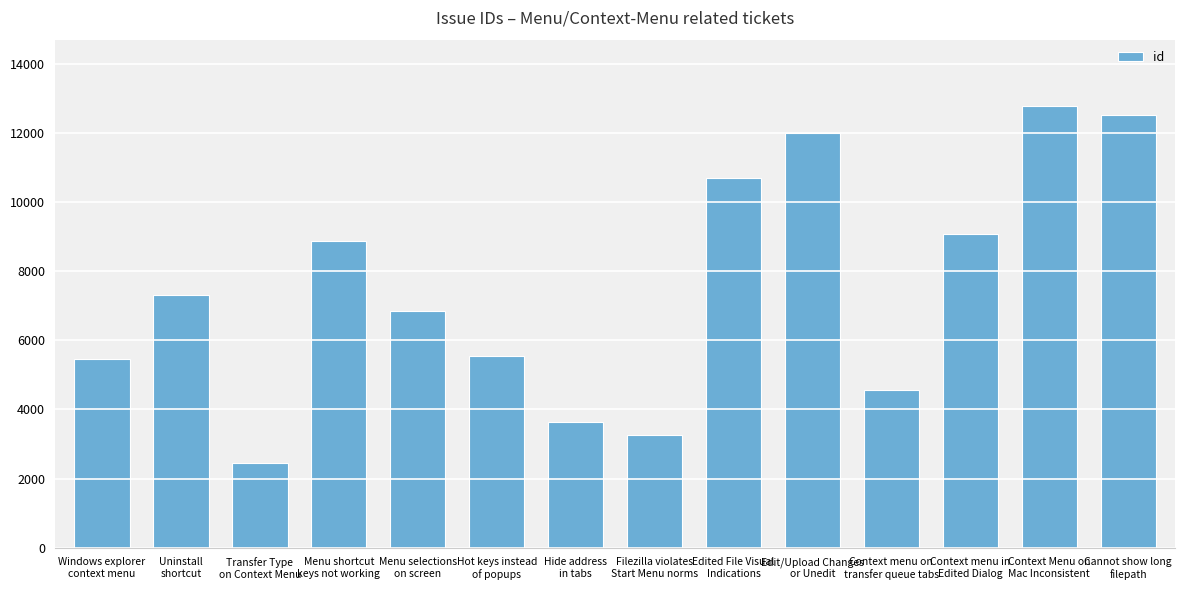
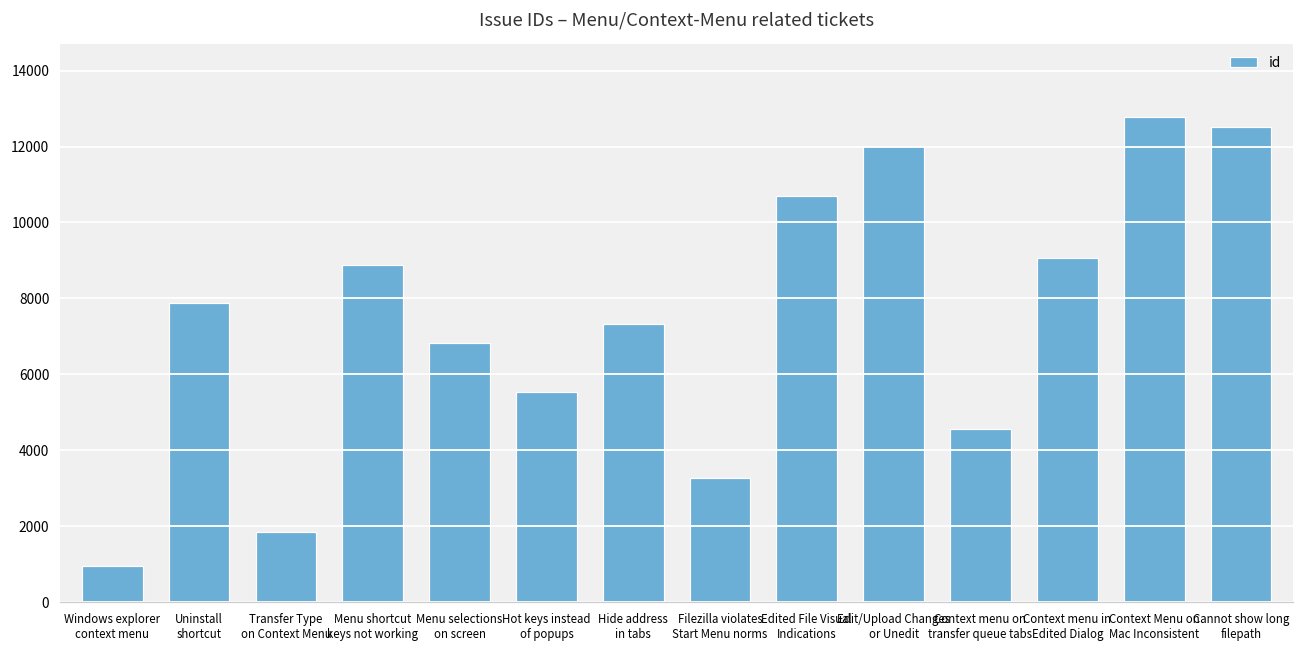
  {
-   "Windows explorer context menu": 5500,
-   "Uninstall shortcut": 7300,
-   "Transfer Type on Context Menu": 2400,
+   "Windows explorer context menu": 1000,
+   "Uninstall shortcut": 7900,
+   "Transfer Type on Context Menu": 1900,
    "Menu shortcut keys not working": 8900,
    "Menu selections on screen": 6800,
    "Hot keys instead of popups": 5500,
-   "Hide address in tabs": 3600,
+   "Hide address in tabs": 7300,
    "Filezilla violates Start Menu norms": 3300,
    "Context menu in Edited Dialog": 9100,
    "Context Menu on Mac Inconsistent": 12800,
    "Cannot show long filepath": 12500
  }
